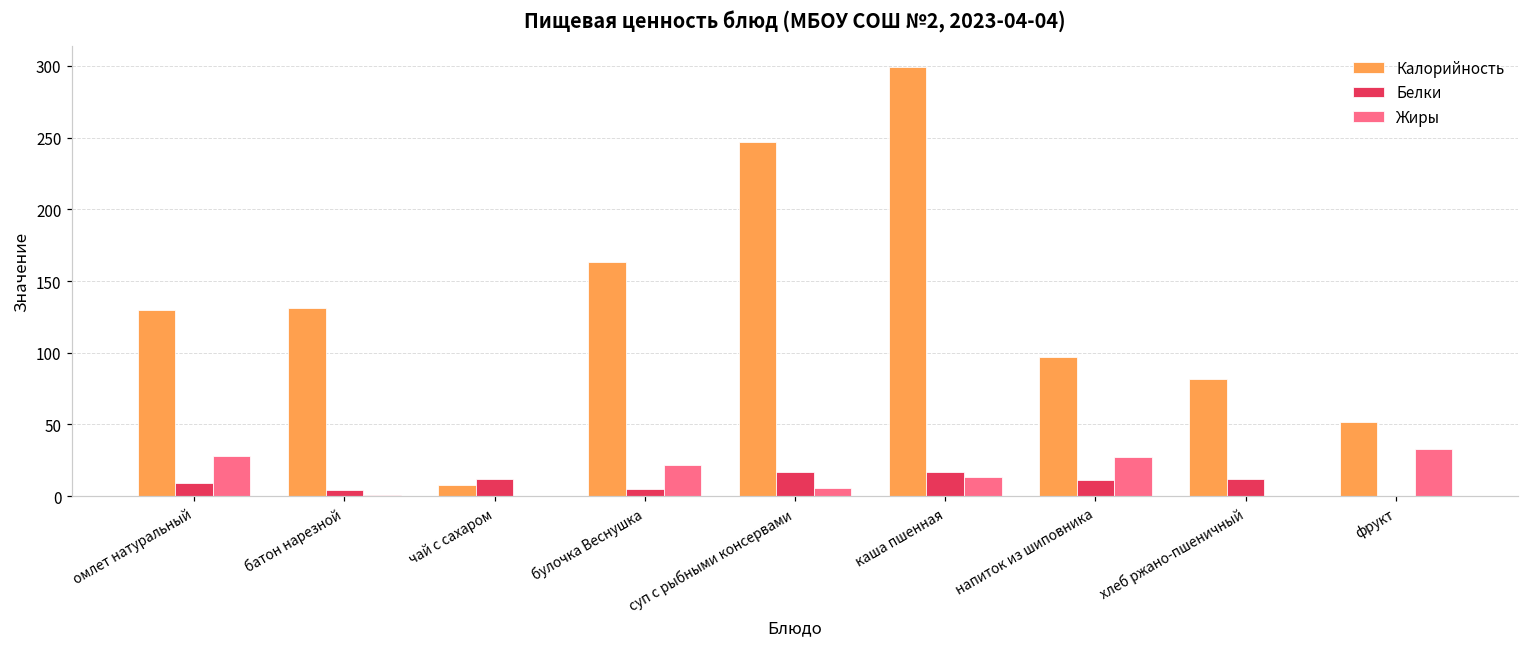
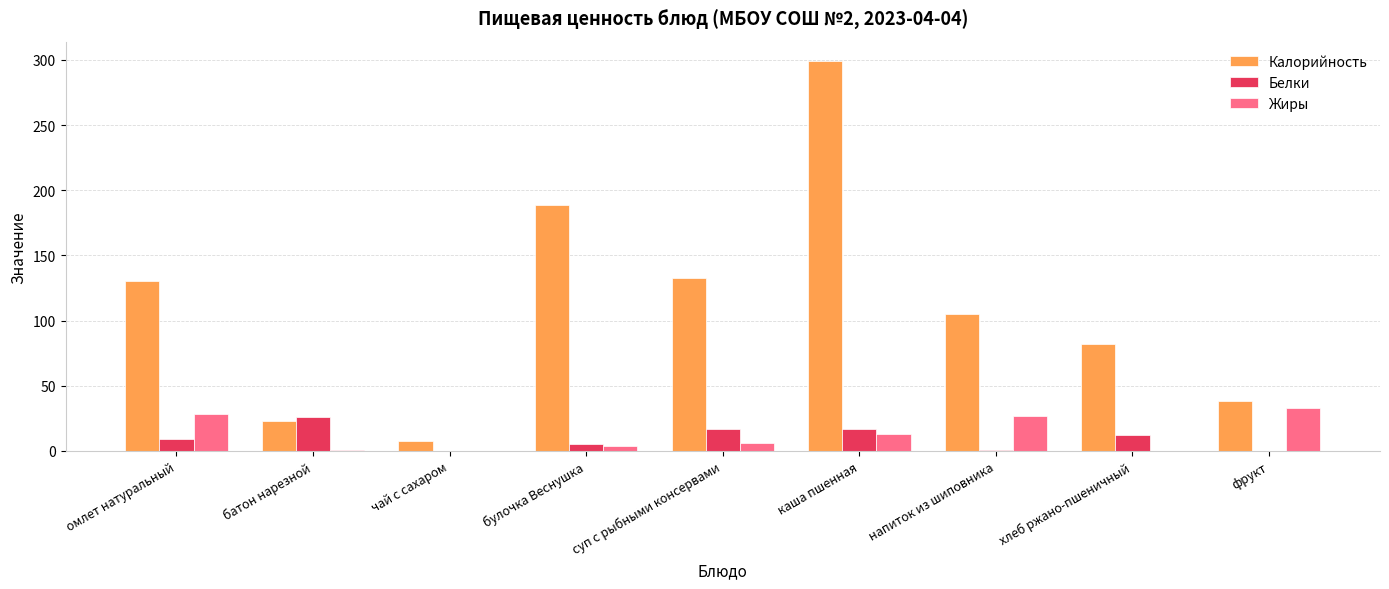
  {
    "Калорийность": {
      "омлет натуральный": 130,
-     "батон нарезной": 131,
+     "батон нарезной": 23,
      "чай с сахаром": 8,
-     "булочка Веснушка": 163,
-     "суп c рыбными консервами": 247,
+     "булочка Веснушка": 189,
+     "суп c рыбными консервами": 133,
      "каша пшенная": 299,
-     "напиток из шиповника": 97,
+     "напиток из шиповника": 105,
      "хлеб ржано-пшеничный": 82,
-     "фрукт": 52
+     "фрукт": 38
    },
    "Белки": {
      "омлет натуральный": 9,
-     "батон нарезной": 4,
-     "чай с сахаром": 12,
+     "батон нарезной": 26,
+     "чай с сахаром": 0,
      "булочка Веснушка": 5,
      "суп c рыбными консервами": 17,
      "каша пшенная": 17,
-     "напиток из шиповника": 11,
+     "напиток из шиповника": 1,
      "хлеб ржано-пшеничный": 12,
      "фрукт": 0
    },
    "Жиры": {
      "омлет натуральный": 28,
      "чай с сахаром": 0,
-     "булочка Веснушка": 22,
+     "булочка Веснушка": 4,
      "суп c рыбными консервами": 6,
      "каша пшенная": 13,
      "напиток из шиповника": 27,
      "хлеб ржано-пшеничный": 0,
      "фрукт": 33
    }
  }
